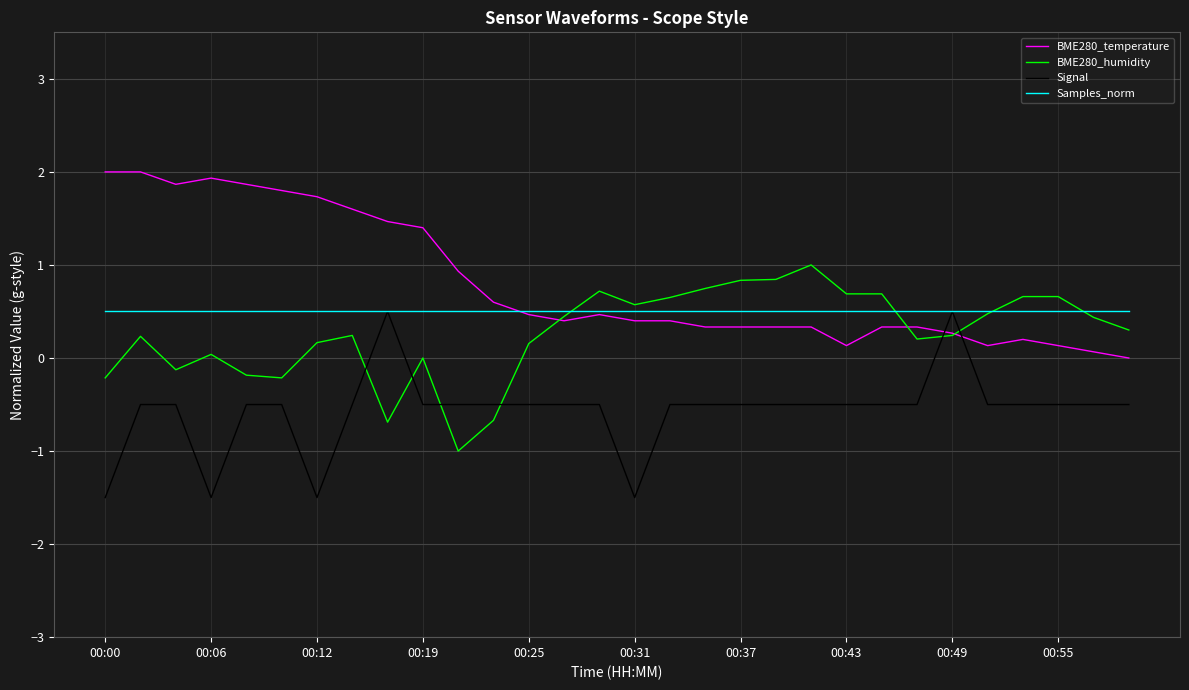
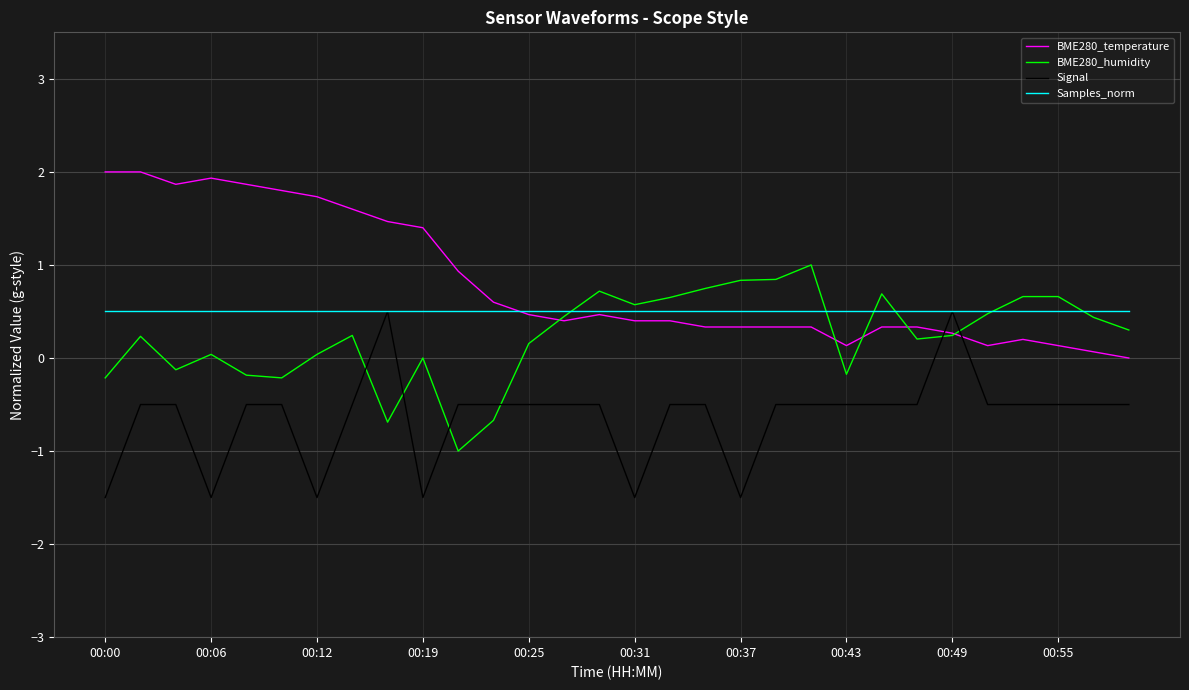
  {
    "BME280_temperature": {
      "00:00": 2.0,
      "00:06": 1.9,
      "00:12": 1.7,
      "00:19": 1.4,
      "00:25": 0.5,
      "00:31": 0.4,
      "00:37": 0.3,
      "00:43": 0.1,
      "00:55": 0.1
    },
    "BME280_humidity": {
      "00:00": -0.2,
      "00:06": 0.0,
-     "00:12": 0.2,
+     "00:12": 0.0,
      "00:19": 0.0,
      "00:25": 0.2,
      "00:31": 0.6,
      "00:37": 0.8,
-     "00:43": 0.7,
+     "00:43": -0.2,
      "00:55": 0.7
    },
    "Signal": {
      "00:00": -1.5,
      "00:06": -1.5,
      "00:12": -1.5,
-     "00:19": -0.5,
+     "00:19": -1.5,
      "00:25": -0.5,
      "00:31": -1.5,
-     "00:37": -0.5,
+     "00:37": -1.5,
      "00:43": -0.5,
      "00:55": -0.5
    },
    "Samples_norm": {
      "00:00": 0.5,
      "00:06": 0.5,
      "00:12": 0.5,
      "00:19": 0.5,
      "00:25": 0.5,
      "00:31": 0.5,
      "00:37": 0.5,
      "00:43": 0.5,
      "00:55": 0.5
    }
  }
